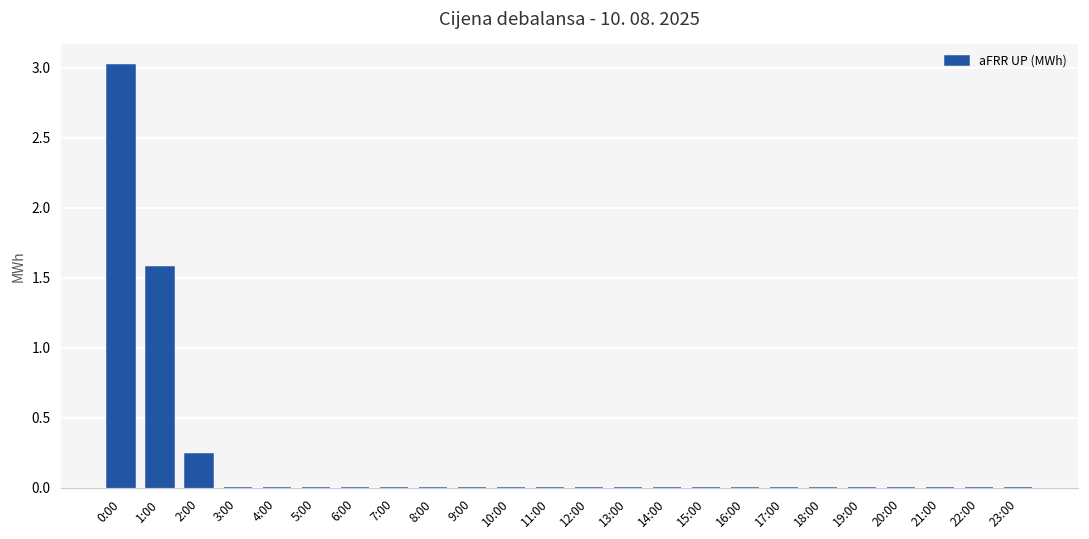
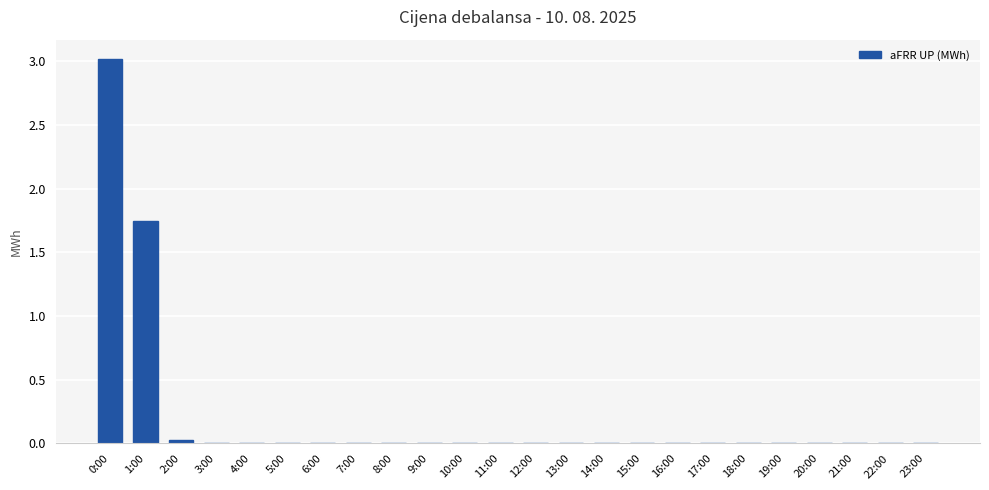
  {
    "0:00": 3.02,
-   "1:00": 1.58,
-   "2:00": 0.24,
+   "1:00": 1.75,
+   "2:00": 0.03,
    "3:00": 0.00,
    "4:00": 0.00,
    "5:00": 0.00,
    "6:00": 0.00,
    "7:00": 0.00,
    "8:00": 0.00,
    "9:00": 0.00,
    "10:00": 0.00,
    "11:00": 0.00,
    "12:00": 0.00,
    "13:00": 0.00,
    "14:00": 0.00,
    "15:00": 0.00,
    "16:00": 0.00,
    "17:00": 0.00,
    "18:00": 0.00,
    "19:00": 0.00,
    "20:00": 0.00,
    "21:00": 0.00,
    "22:00": 0.00,
    "23:00": 0.00
  }
